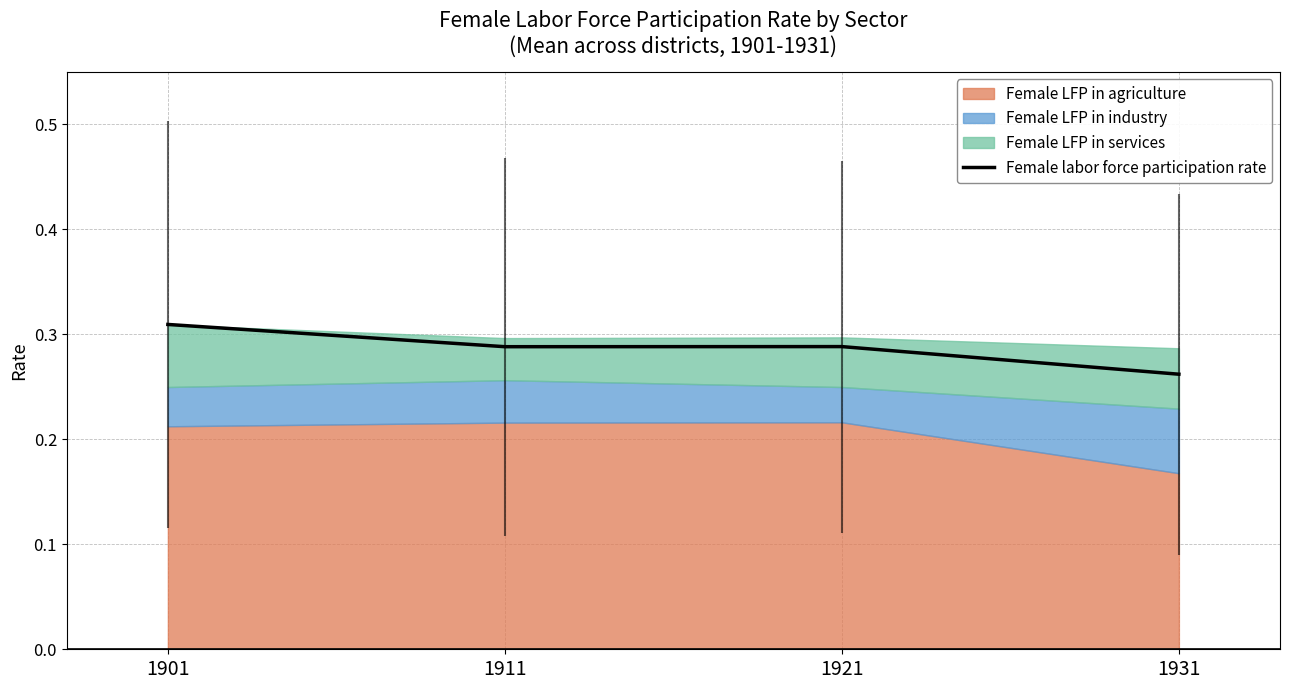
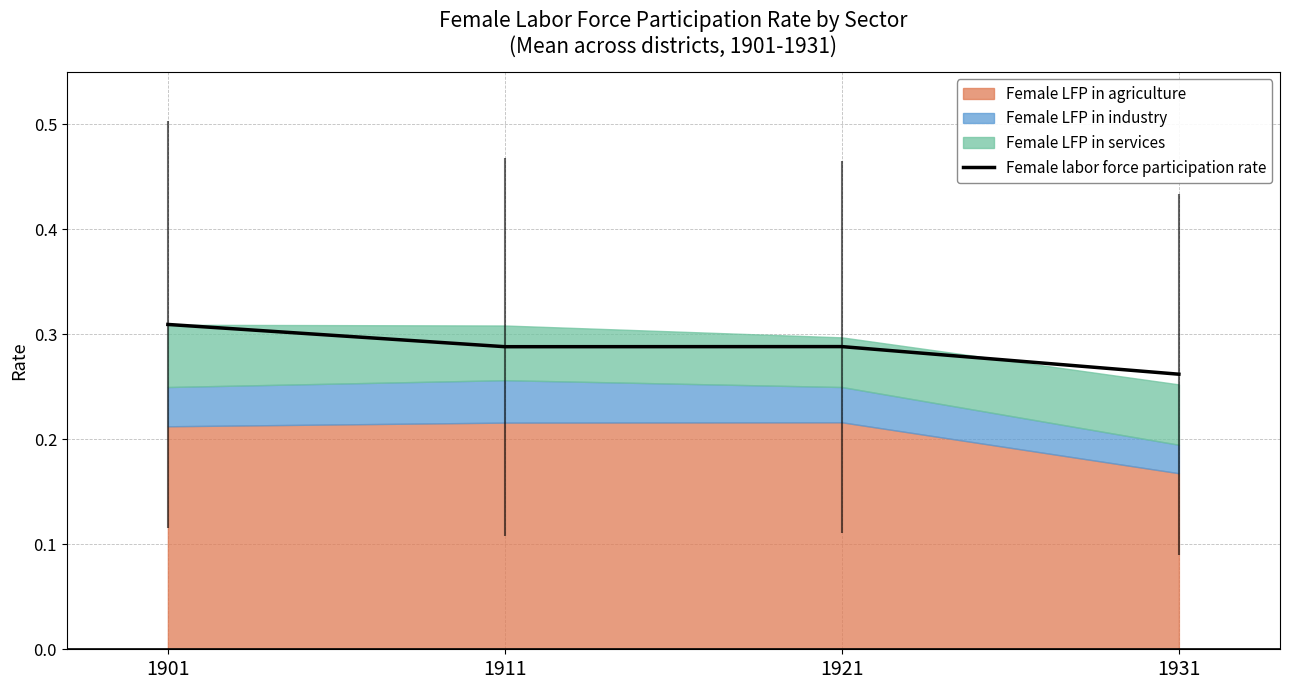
  {
    "Female LFP in agriculture": {
      "1901": 0.212,
      "1911": 0.216,
      "1921": 0.216,
      "1931": 0.168
    },
    "Female labor force participation rate": {
      "1911": 0.288,
      "1921": 0.288,
      "1931": 0.262
    },
    "Female LFP in industry": {
      "1901": 0.037,
      "1911": 0.040,
      "1921": 0.034,
-     "1931": 0.062
+     "1931": 0.027
    },
    "Female LFP in services": {
-     "1911": 0.040,
+     "1911": 0.052,
      "1921": 0.047,
      "1931": 0.057
    }
  }
